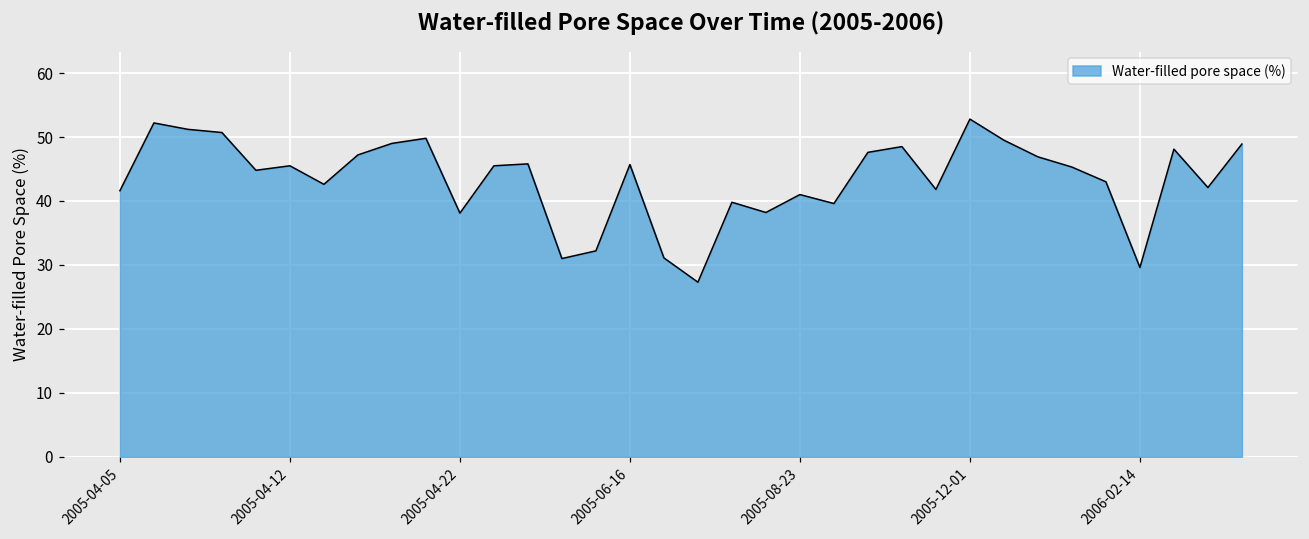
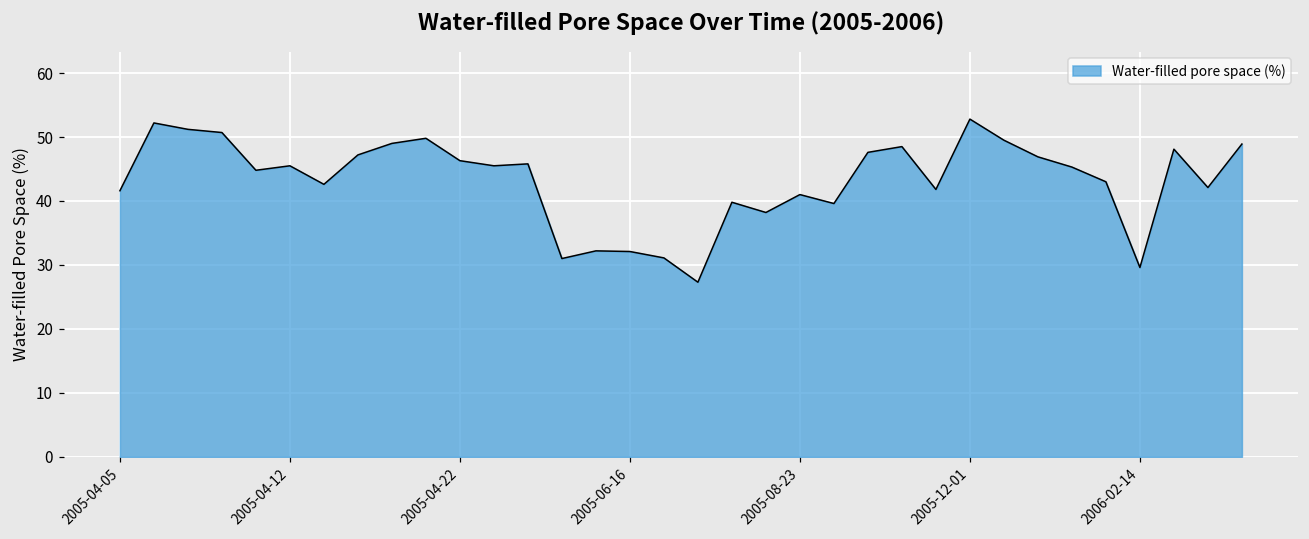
  {
    "2005-04-05": 42,
    "2005-04-12": 46,
-   "2005-04-22": 38,
-   "2005-06-16": 46,
+   "2005-04-22": 46,
+   "2005-06-16": 32,
    "2005-08-23": 41,
    "2005-12-01": 53,
    "2006-02-14": 30
  }
